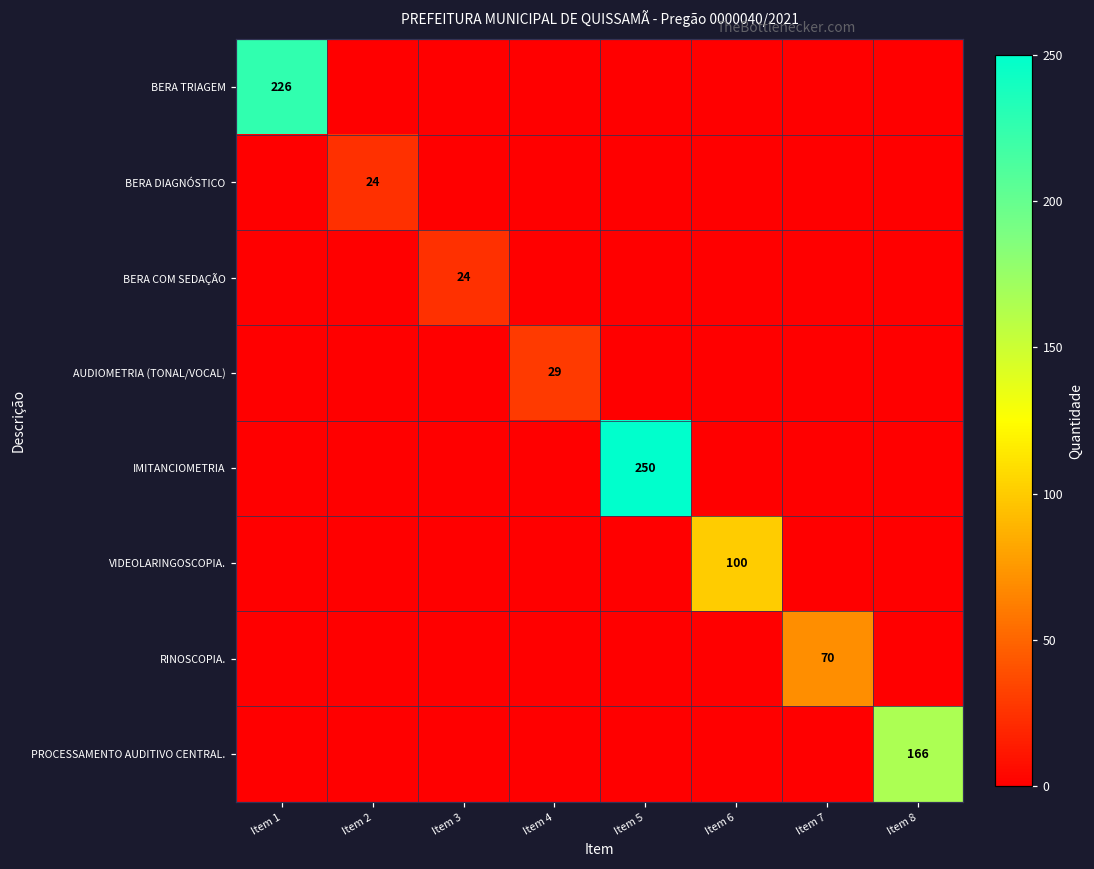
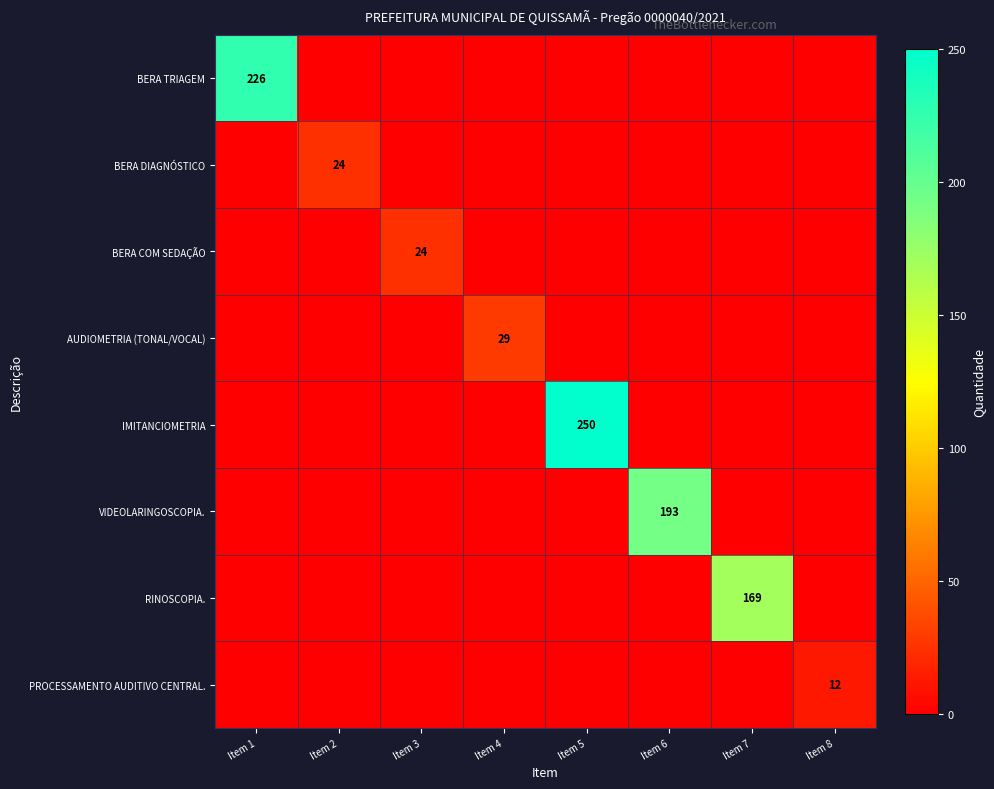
  {
    "BERA TRIAGEM": {
      "Item 1": 226
    },
    "BERA DIAGNÓSTICO": {
      "Item 2": 24
    },
    "BERA COM SEDAÇÃO": {
      "Item 3": 24
    },
    "AUDIOMETRIA (TONAL/VOCAL)": {
      "Item 4": 29
    },
    "IMITANCIOMETRIA": {
      "Item 5": 250
    },
    "VIDEOLARINGOSCOPIA.": {
-     "Item 6": 100
+     "Item 6": 193
    },
    "RINOSCOPIA.": {
-     "Item 7": 70
+     "Item 7": 169
    },
    "PROCESSAMENTO AUDITIVO CENTRAL.": {
-     "Item 8": 166
+     "Item 8": 12
    }
  }
